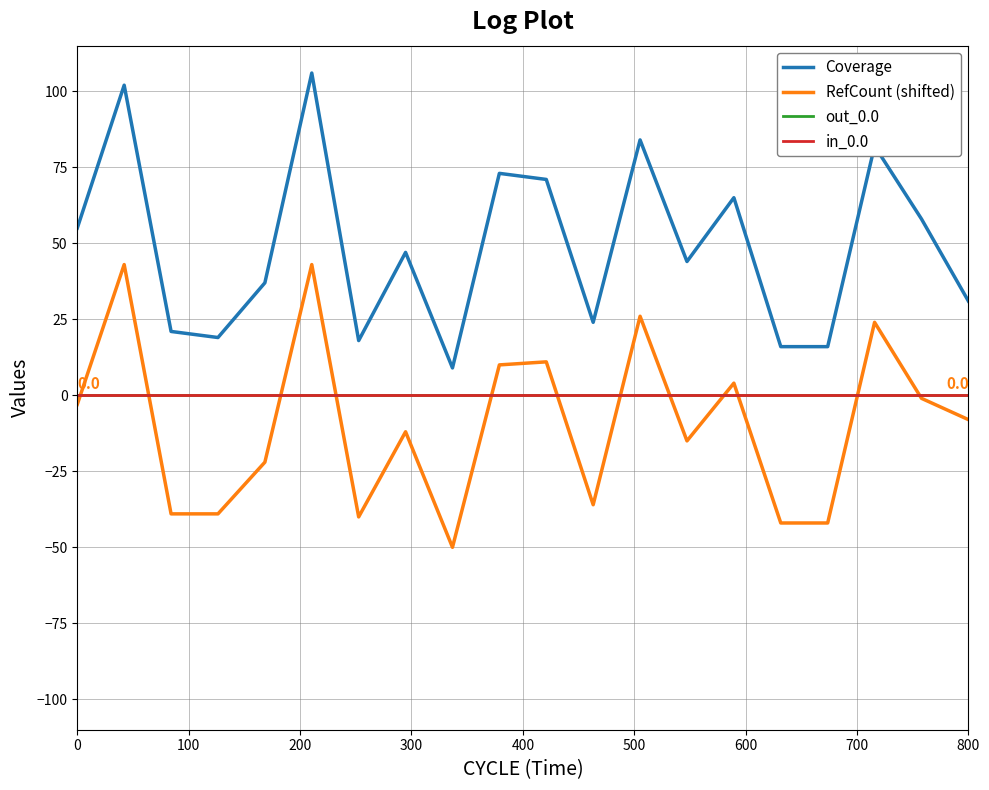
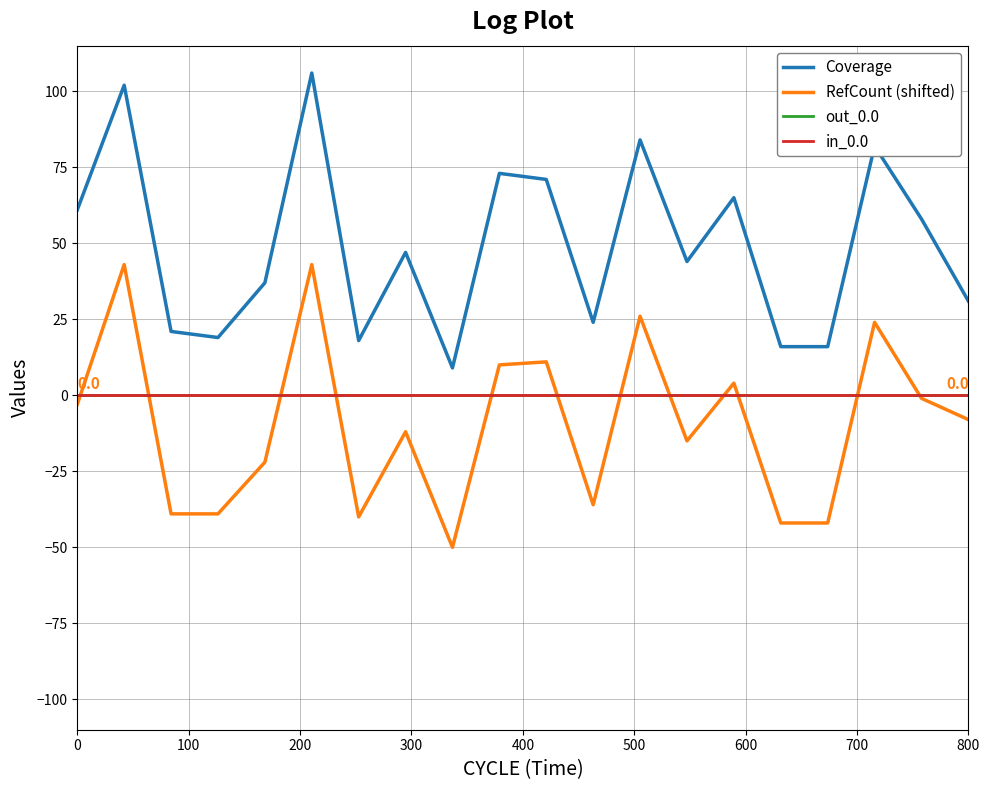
  {
    "Coverage": {
-     "0": 55,
+     "0": 61,
      "800": 31
    },
    "RefCount (shifted)": {
      "0": -3,
      "800": -8
    },
    "in_0.0": {
      "0": 0.0,
      "800": 0.0
    }
  }
